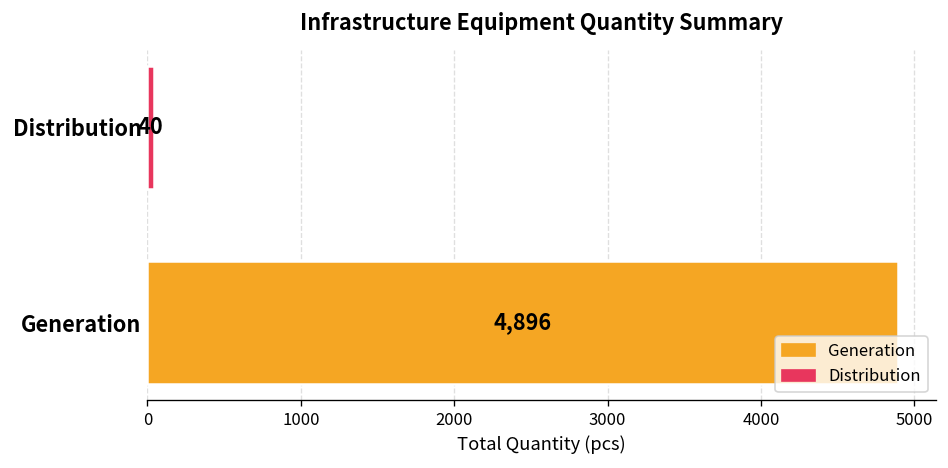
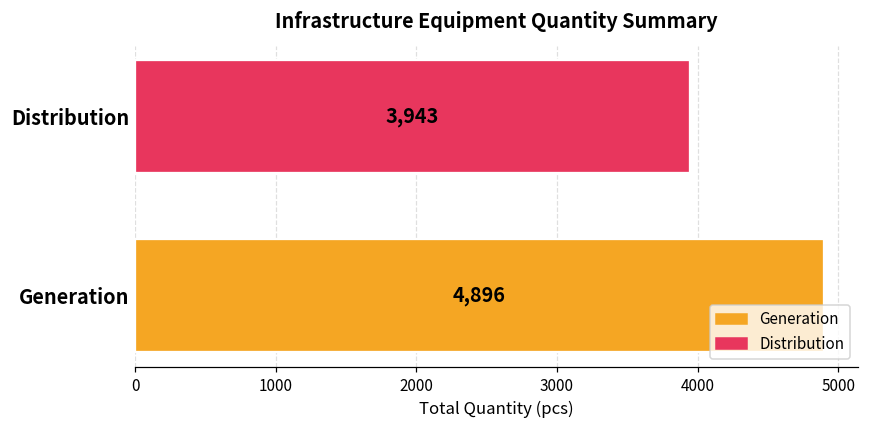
  {
-   "Distribution": "40",
+   "Distribution": "3,943",
    "Generation": "4,896"
  }
